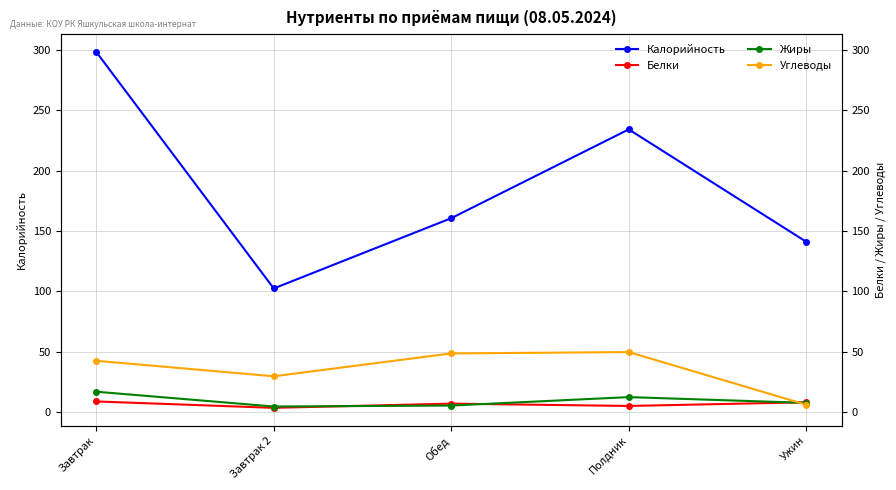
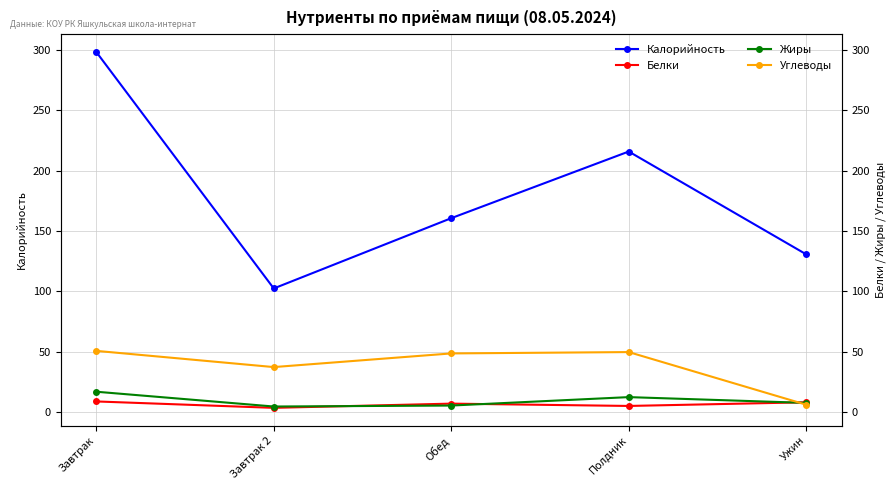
  {
    "Калорийность": {
      "Завтрак": 298,
      "Завтрак 2": 103,
      "Обед": 161,
-     "Полдник": 234,
-     "Ужин": 141
+     "Полдник": 216,
+     "Ужин": 131
    },
    "Белки": {
      "Завтрак": 9,
      "Полдник": 5
    },
    "Жиры": {
      "Завтрак": 17,
      "Полдник": 13
    },
    "Углеводы": {
-     "Завтрак": 43,
-     "Завтрак 2": 30,
+     "Завтрак": 51,
+     "Завтрак 2": 38,
      "Обед": 49,
      "Полдник": 50
    }
  }
